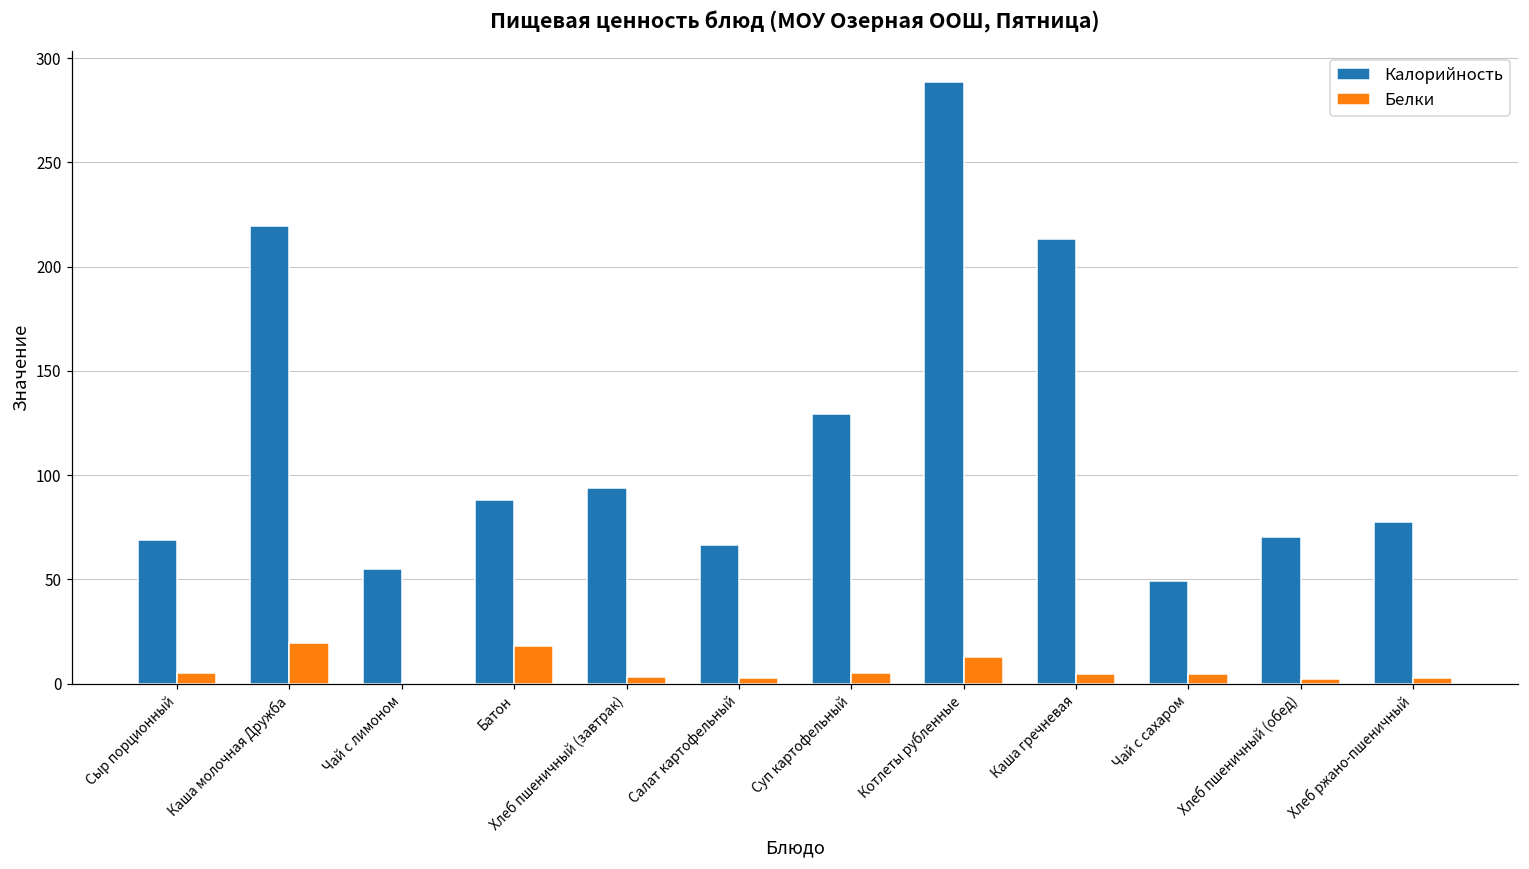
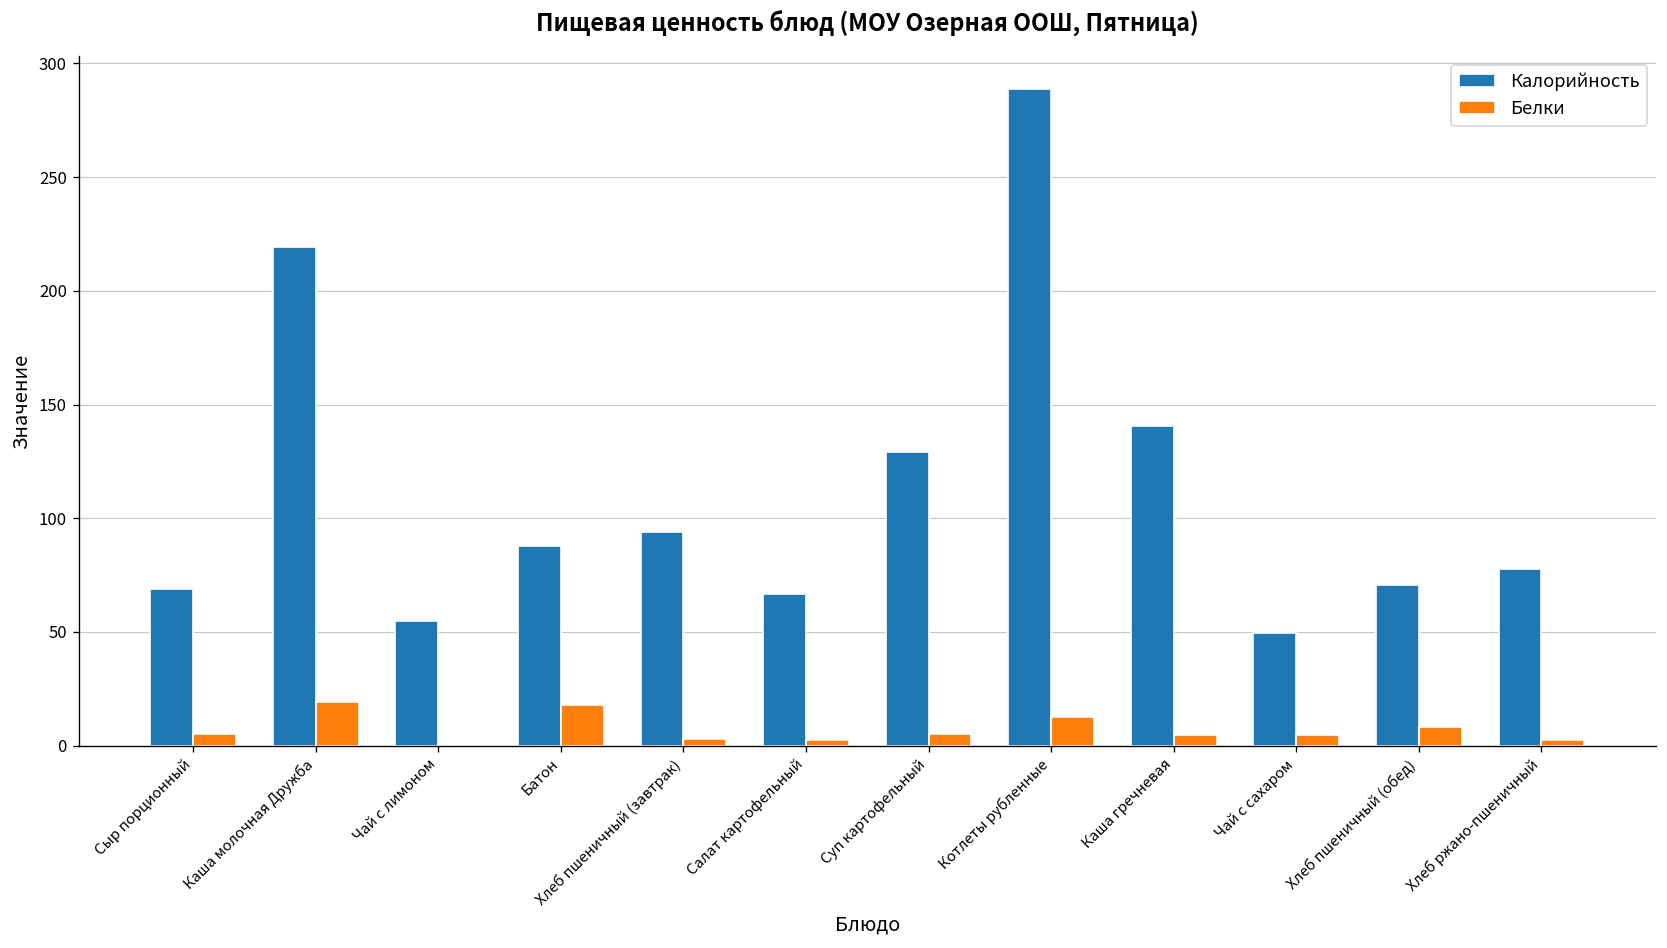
  {
    "Калорийность": {
      "Сыр порционный": 69,
      "Каша молочная Дружба": 219,
      "Чай с лимоном": 55,
      "Батон": 88,
      "Хлеб пшеничный (завтрак)": 94,
      "Салат картофельный": 67,
      "Суп картофельный": 129,
      "Котлеты рубленные": 289,
-     "Каша гречневая": 213,
+     "Каша гречневая": 140,
      "Чай с сахаром": 49,
      "Хлеб пшеничный (обед)": 71,
      "Хлеб ржано-пшеничный": 78
    },
    "Белки": {
      "Сыр порционный": 5,
      "Каша молочная Дружба": 19,
      "Батон": 18,
      "Хлеб пшеничный (завтрак)": 3,
      "Салат картофельный": 3,
      "Суп картофельный": 5,
      "Котлеты рубленные": 13,
      "Каша гречневая": 5,
      "Чай с сахаром": 5,
-     "Хлеб пшеничный (обед)": 2,
+     "Хлеб пшеничный (обед)": 8,
      "Хлеб ржано-пшеничный": 3
    }
  }
